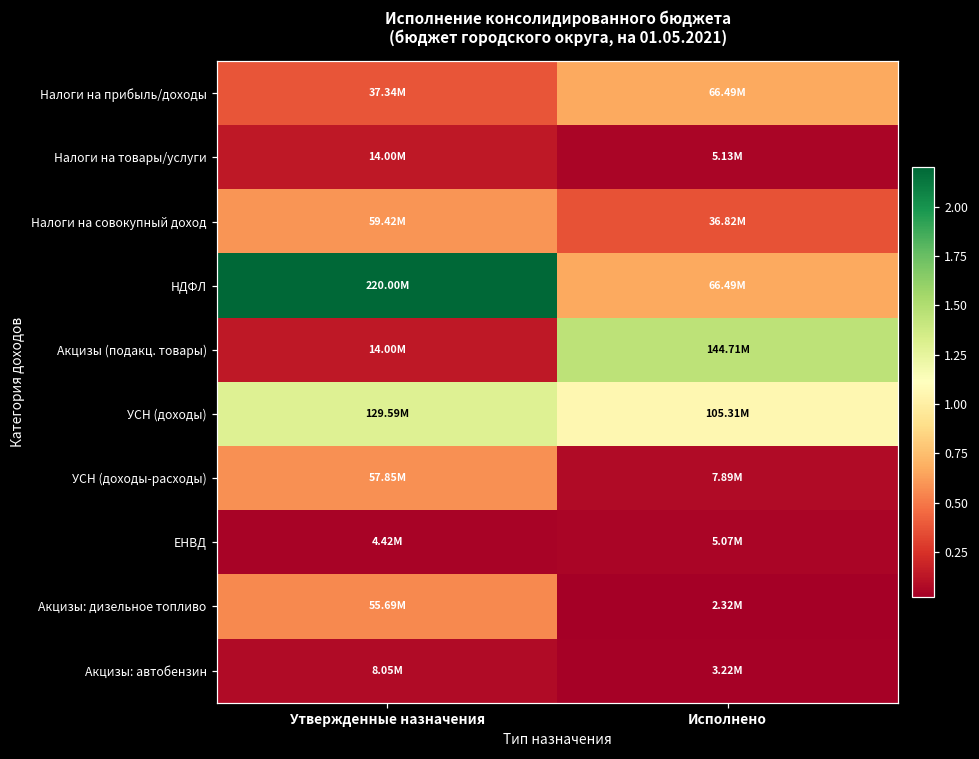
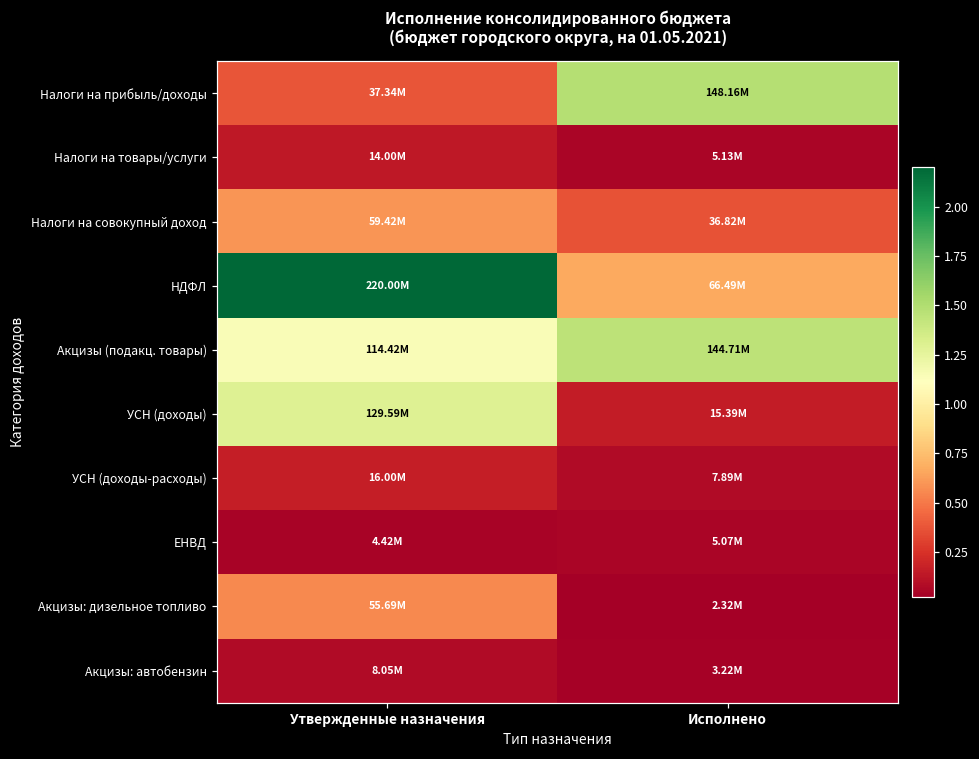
  {
    "Налоги на прибыль/доходы": {
      "Утвержденные назначения": "37.34M",
-     "Исполнено": "66.49M"
+     "Исполнено": "148.16M"
    },
    "Налоги на товары/услуги": {
      "Утвержденные назначения": "14.00M",
      "Исполнено": "5.13M"
    },
    "Налоги на совокупный доход": {
      "Утвержденные назначения": "59.42M",
      "Исполнено": "36.82M"
    },
    "НДФЛ": {
      "Утвержденные назначения": "220.00M",
      "Исполнено": "66.49M"
    },
    "Акцизы (подакц. товары)": {
-     "Утвержденные назначения": "14.00M",
+     "Утвержденные назначения": "114.42M",
      "Исполнено": "144.71M"
    },
    "УСН (доходы)": {
      "Утвержденные назначения": "129.59M",
-     "Исполнено": "105.31M"
+     "Исполнено": "15.39M"
    },
    "УСН (доходы-расходы)": {
-     "Утвержденные назначения": "57.85M",
+     "Утвержденные назначения": "16.00M",
      "Исполнено": "7.89M"
    },
    "ЕНВД": {
      "Утвержденные назначения": "4.42M",
      "Исполнено": "5.07M"
    },
    "Акцизы: дизельное топливо": {
      "Утвержденные назначения": "55.69M",
      "Исполнено": "2.32M"
    },
    "Акцизы: автобензин": {
      "Утвержденные назначения": "8.05M",
      "Исполнено": "3.22M"
    }
  }
